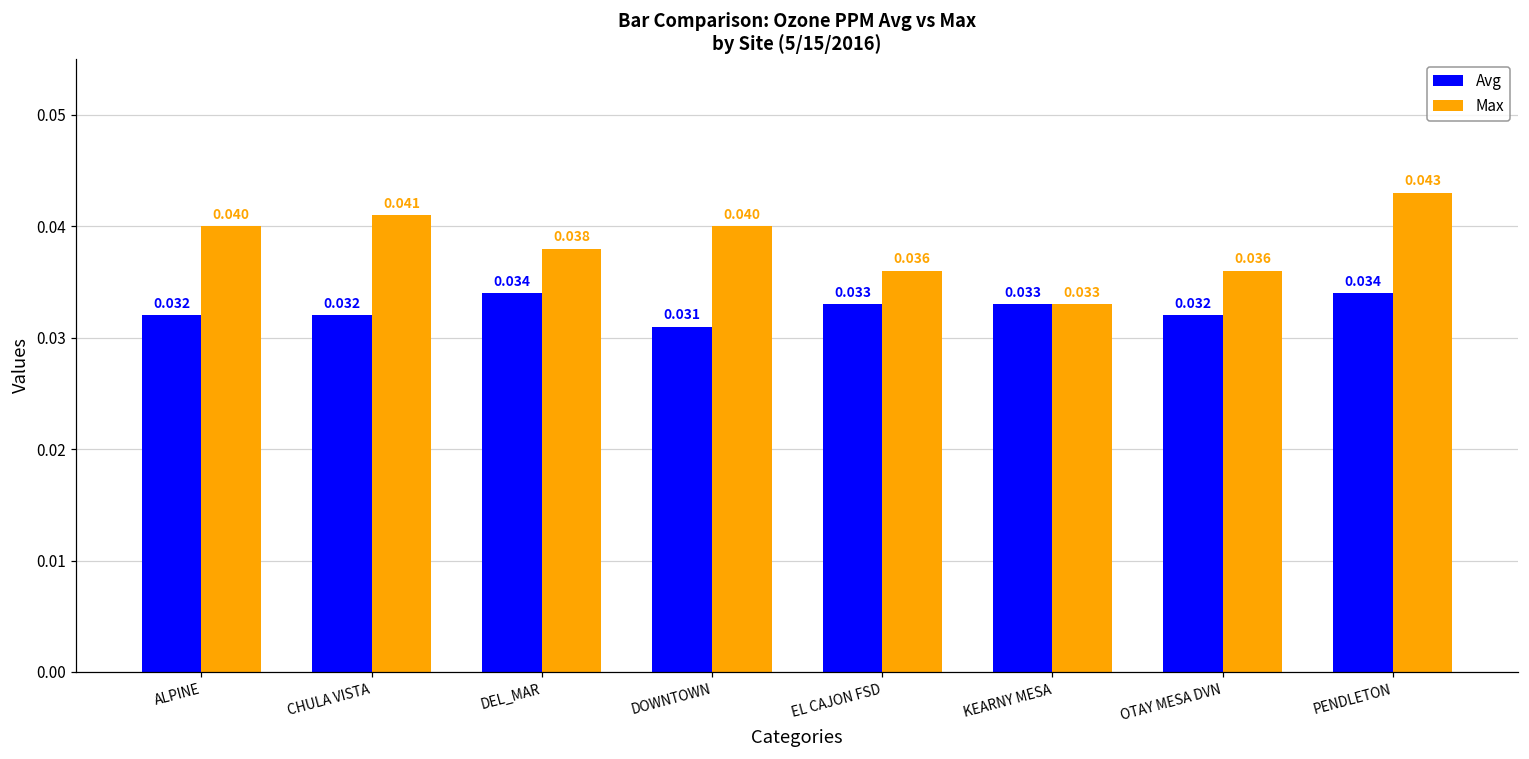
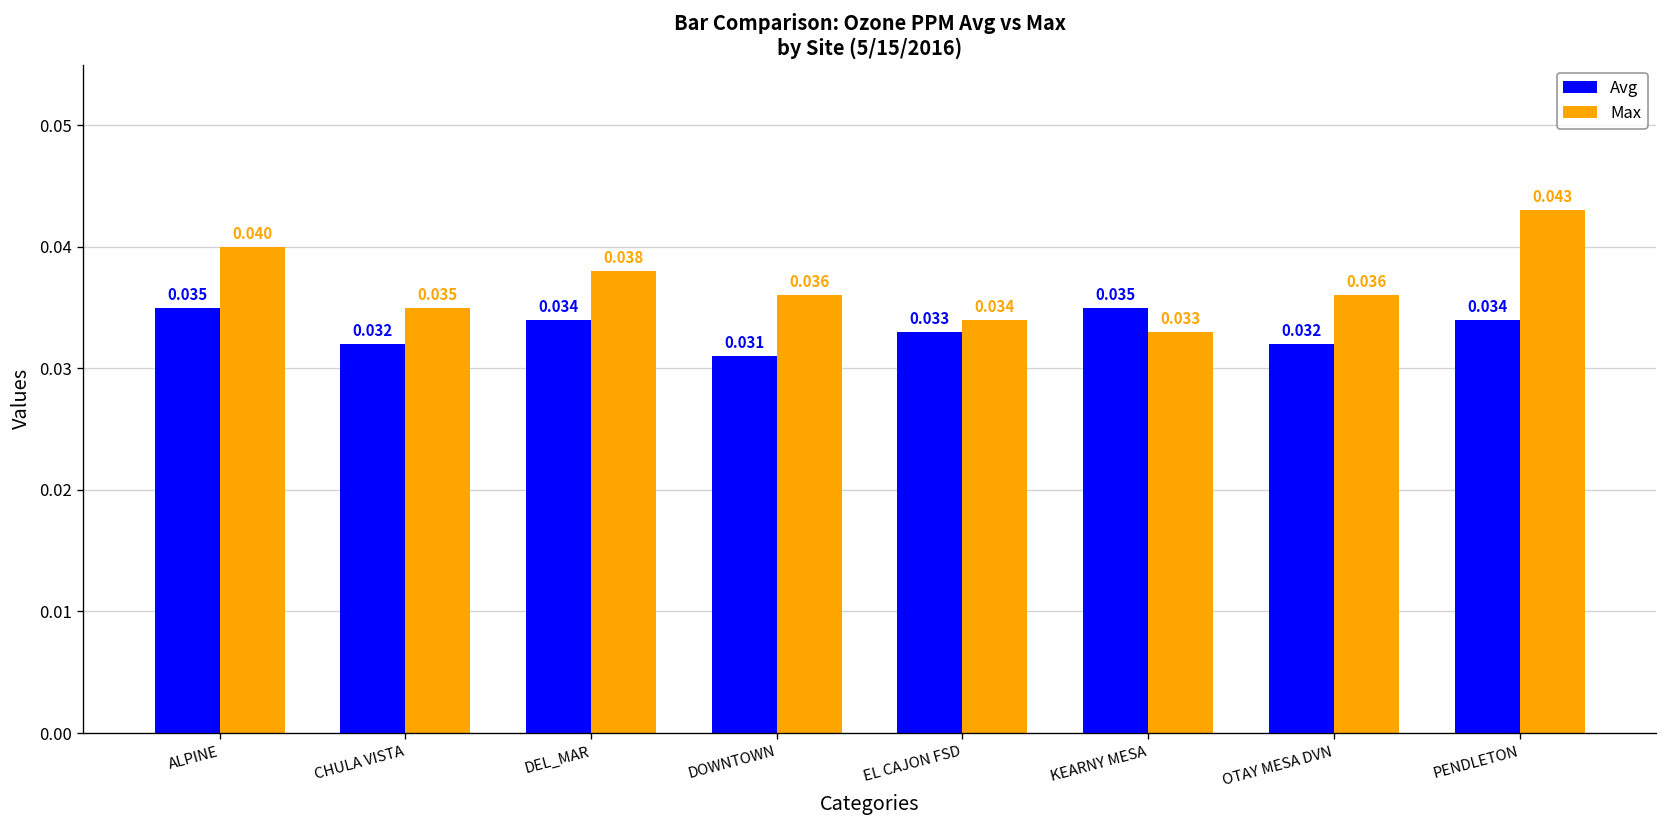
  {
    "Avg": {
-     "ALPINE": 0.032,
+     "ALPINE": 0.035,
      "CHULA VISTA": 0.032,
      "DEL_MAR": 0.034,
      "DOWNTOWN": 0.031,
      "EL CAJON FSD": 0.033,
-     "KEARNY MESA": 0.033,
+     "KEARNY MESA": 0.035,
      "OTAY MESA DVN": 0.032,
      "PENDLETON": 0.034
    },
    "Max": {
      "ALPINE": 0.040,
-     "CHULA VISTA": 0.041,
+     "CHULA VISTA": 0.035,
      "DEL_MAR": 0.038,
-     "DOWNTOWN": 0.040,
-     "EL CAJON FSD": 0.036,
+     "DOWNTOWN": 0.036,
+     "EL CAJON FSD": 0.034,
      "KEARNY MESA": 0.033,
      "OTAY MESA DVN": 0.036,
      "PENDLETON": 0.043
    }
  }
